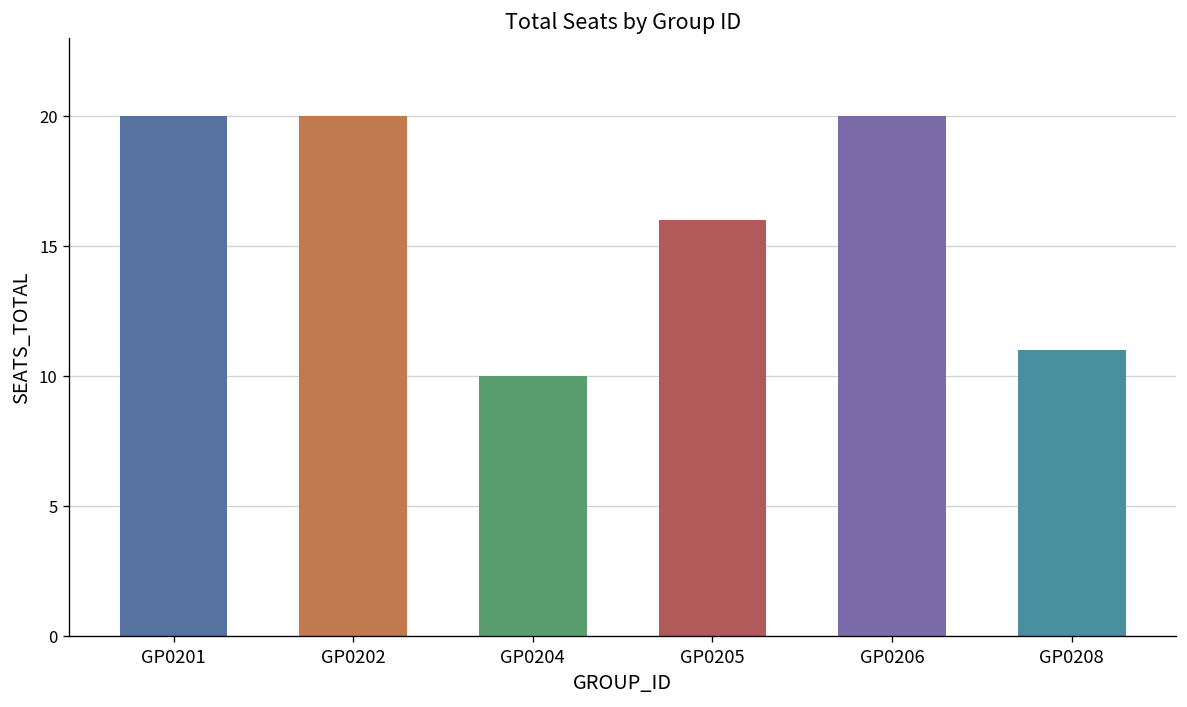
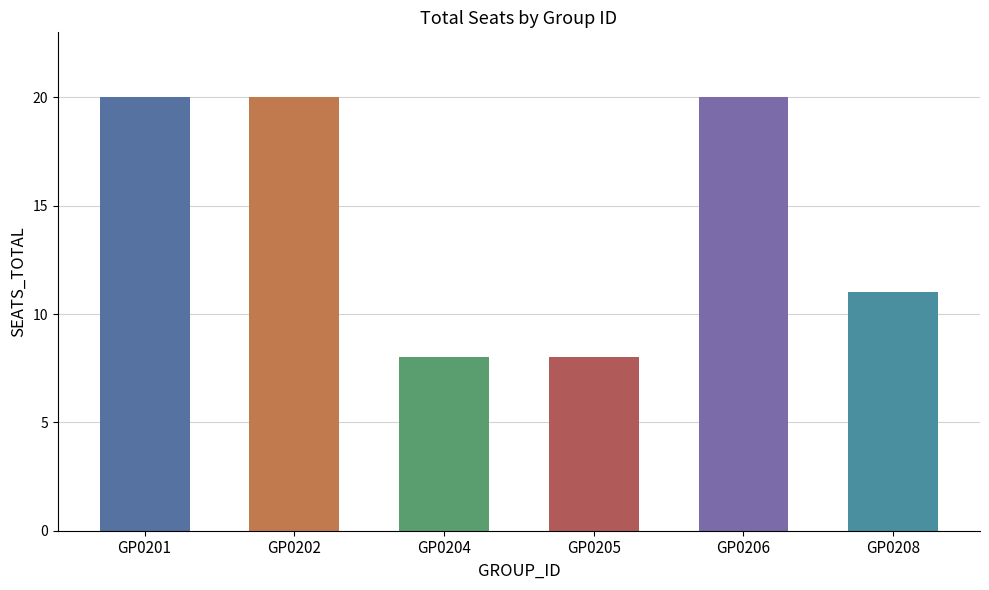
  {
    "GP0201": 20,
    "GP0202": 20,
-   "GP0204": 10,
-   "GP0205": 16,
+   "GP0204": 8,
+   "GP0205": 8,
    "GP0206": 20,
    "GP0208": 11
  }
